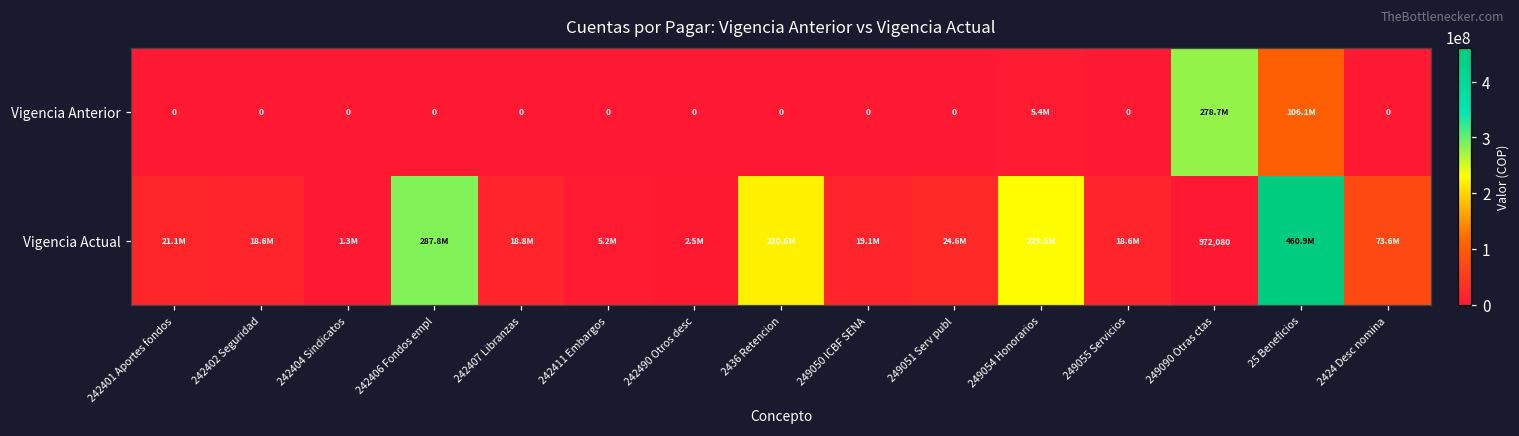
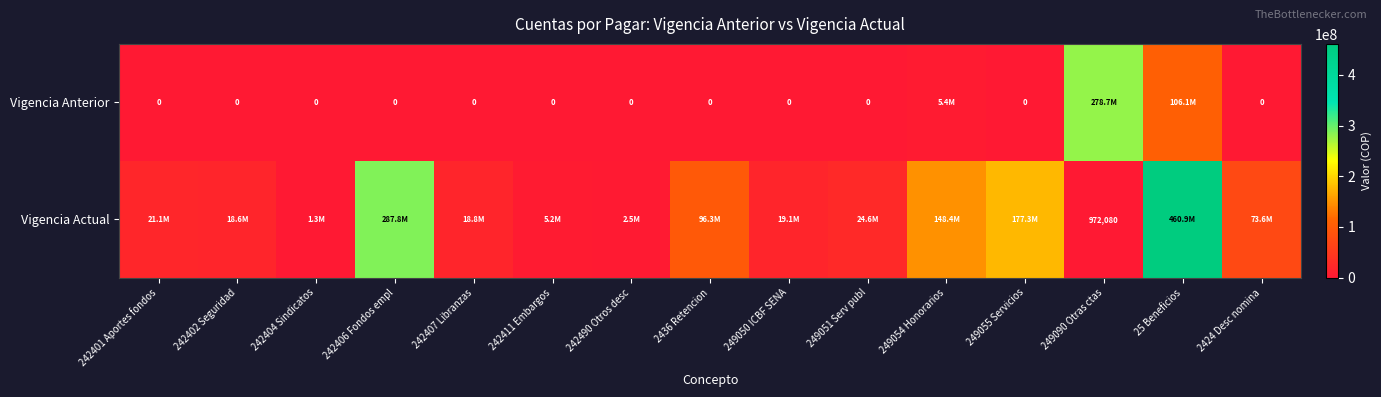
  {
    "Vigencia Anterior": {
      "242401 Aportes fondos": "0",
      "242402 Seguridad": "0",
      "242404 Sindicatos": "0",
      "242406 Fondos empl": "0",
      "242407 Libranzas": "0",
      "242411 Embargos": "0",
      "242490 Otros desc": "0",
      "2436 Retencion": "0",
      "249050 ICBF SENA": "0",
      "249051 Serv publ": "0",
      "249054 Honorarios": "5.4M",
      "249055 Servicios": "0",
      "249090 Otras ctas": "278.7M",
      "25 Beneficios": "106.1M",
      "2424 Desc nomina": "0"
    },
    "Vigencia Actual": {
      "242401 Aportes fondos": "21.1M",
      "242402 Seguridad": "18.6M",
      "242404 Sindicatos": "1.3M",
      "242406 Fondos empl": "287.8M",
      "242407 Libranzas": "18.8M",
      "242411 Embargos": "5.2M",
      "242490 Otros desc": "2.5M",
-     "2436 Retencion": "220.6M",
+     "2436 Retencion": "96.3M",
      "249050 ICBF SENA": "19.1M",
      "249051 Serv publ": "24.6M",
-     "249054 Honorarios": "229.5M",
-     "249055 Servicios": "18.6M",
+     "249054 Honorarios": "148.4M",
+     "249055 Servicios": "177.3M",
      "249090 Otras ctas": "972,080",
      "25 Beneficios": "460.9M",
      "2424 Desc nomina": "73.6M"
    }
  }
